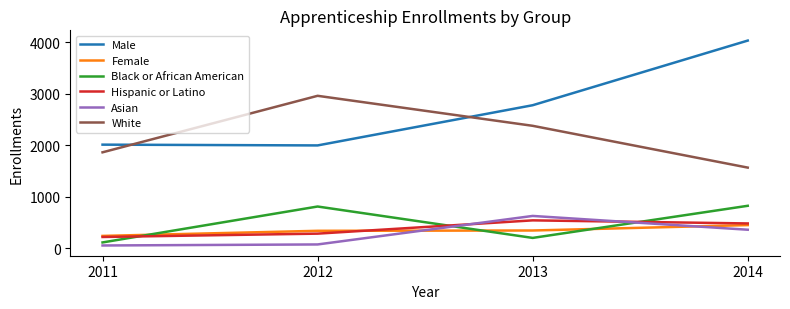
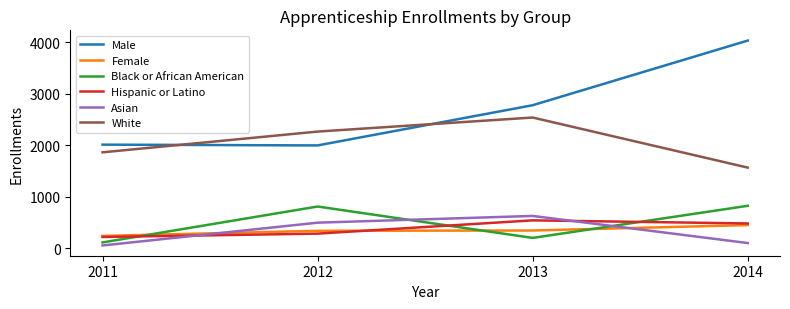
  {
    "Male": {
      "2011": 2000,
      "2012": 2000,
      "2013": 2800,
      "2014": 4000
    },
    "Female": {
      "2012": 300,
      "2013": 300
    },
    "Black or African American": {
      "2011": 100,
      "2012": 800,
      "2013": 200,
      "2014": 800
    },
    "Hispanic or Latino": {
      "2012": 300,
      "2013": 500
    },
    "Asian": {
      "2011": 100,
-     "2012": 100,
+     "2012": 500,
      "2013": 600,
-     "2014": 400
+     "2014": 100
    },
    "White": {
      "2011": 1900,
-     "2012": 3000,
-     "2013": 2400,
+     "2012": 2300,
+     "2013": 2500,
      "2014": 1600
    }
  }
